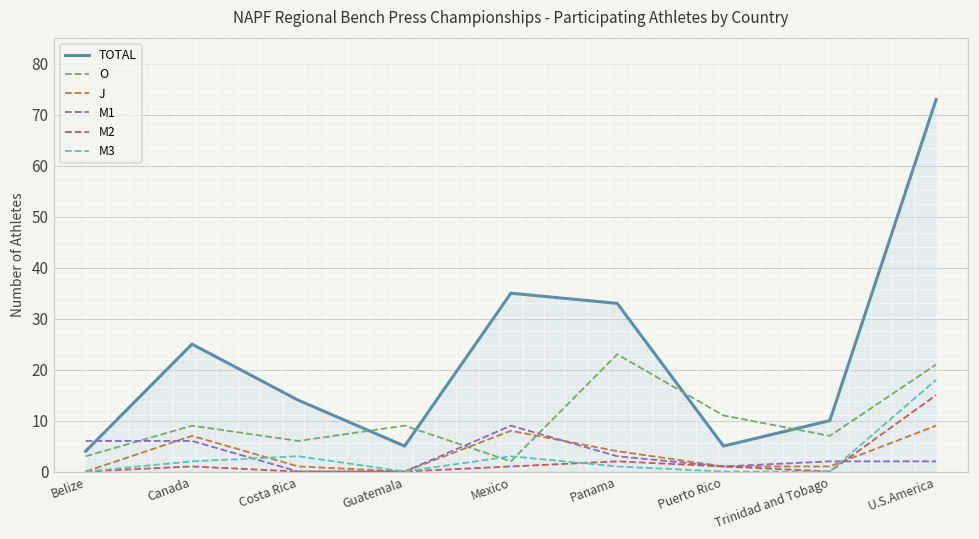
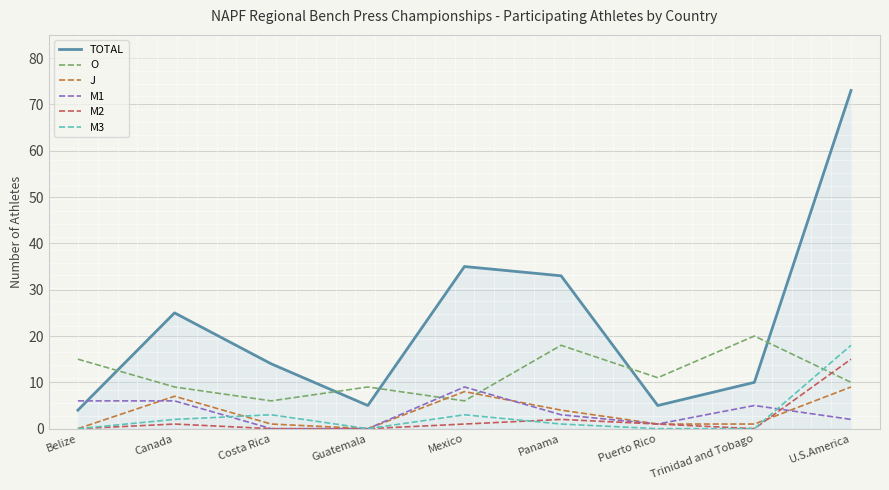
  {
    "O": {
-     "Belize": 3,
+     "Belize": 15,
      "Canada": 9,
      "Costa Rica": 6,
      "Guatemala": 9,
-     "Mexico": 2,
-     "Panama": 23,
+     "Mexico": 6,
+     "Panama": 18,
      "Puerto Rico": 11,
-     "Trinidad and Tobago": 7,
-     "U.S.America": 21
+     "Trinidad and Tobago": 20,
+     "U.S.America": 10
    },
    "M1": {
      "Belize": 6,
      "Canada": 6,
      "Mexico": 9,
      "Panama": 3,
-     "Trinidad and Tobago": 2,
+     "Trinidad and Tobago": 5,
      "U.S.America": 2
    }
  }
